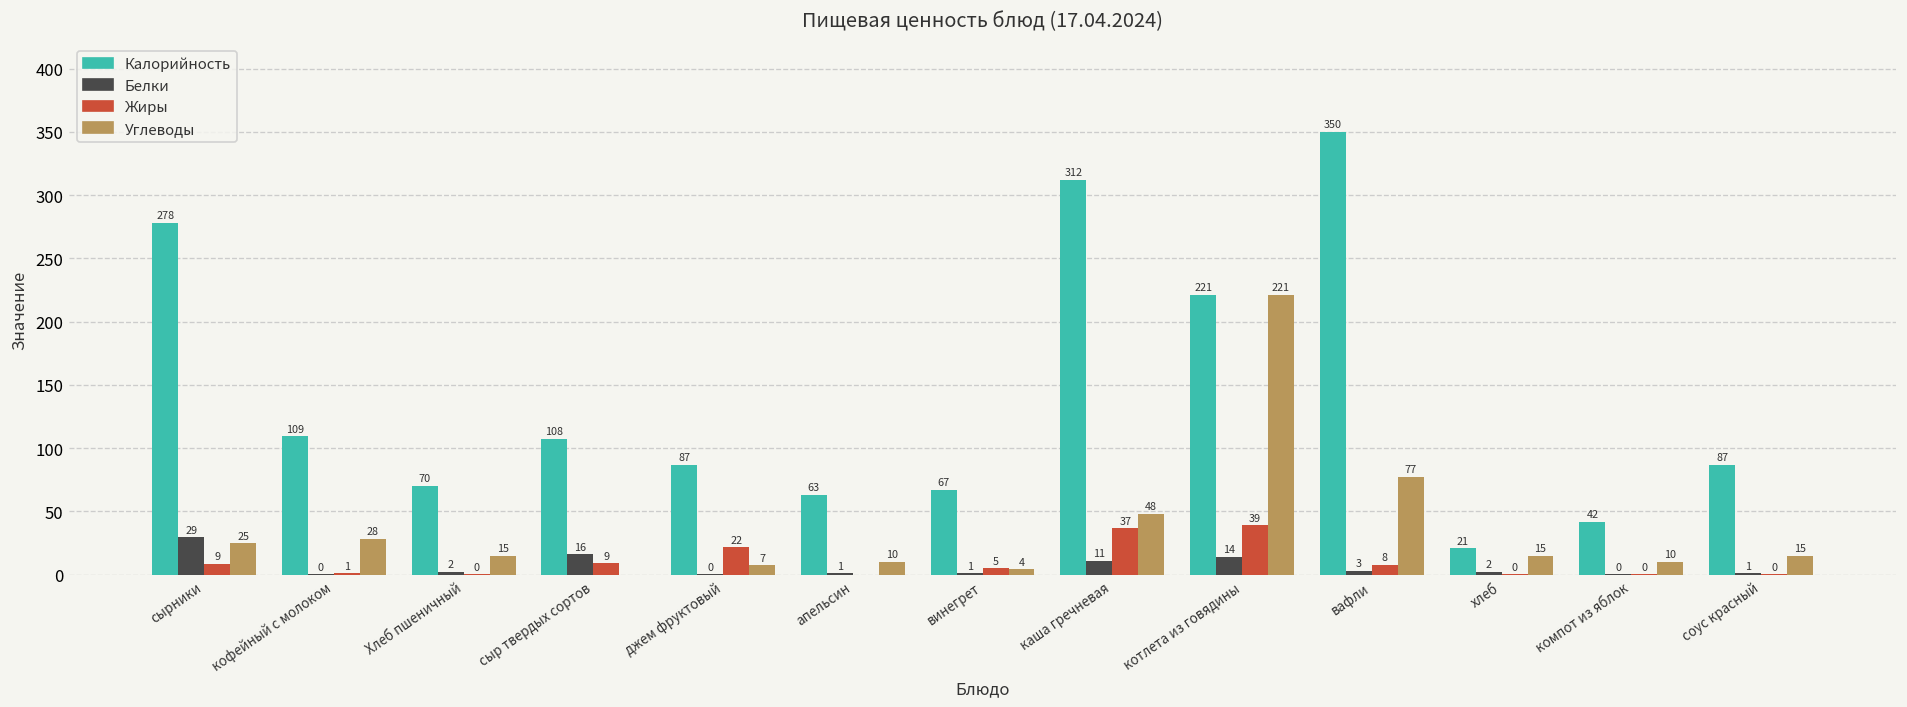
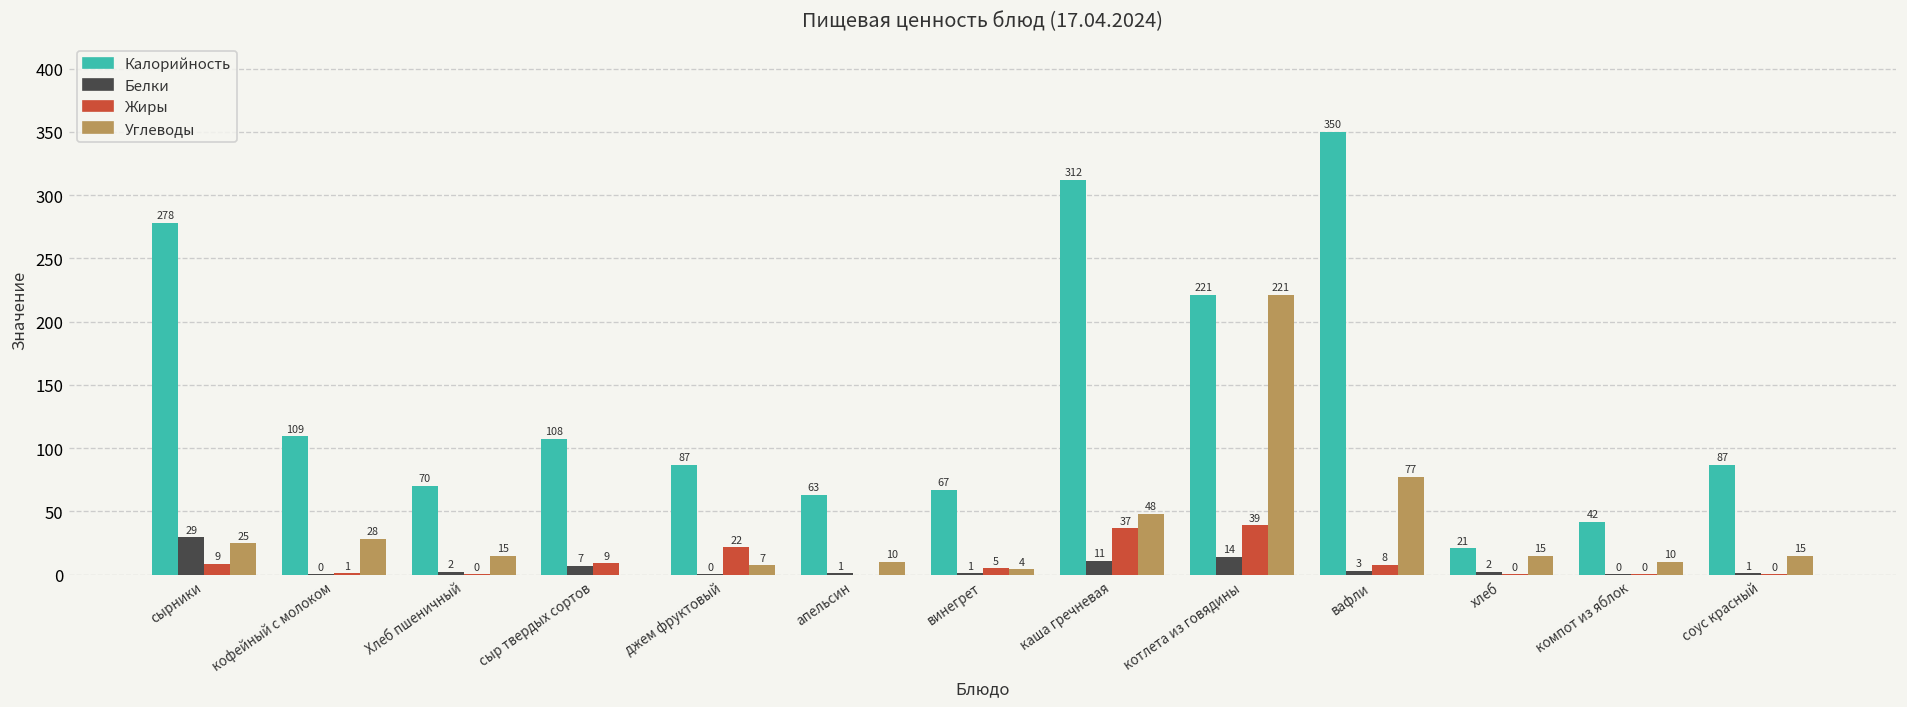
  {
    "Калорийность": {
      "сырники": 278,
      "кофейный с молоком": 109,
      "Хлеб пшеничный": 70,
      "сыр твердых сортов": 108,
      "джем фруктовый": 87,
      "апельсин": 63,
      "винегрет": 67,
      "каша гречневая": 312,
      "котлета из говядины": 221,
      "вафли": 350,
      "хлеб": 21,
      "компот из яблок": 42,
      "соус красный": 87
    },
    "Белки": {
      "сырники": 29,
      "кофейный с молоком": 0,
      "Хлеб пшеничный": 2,
-     "сыр твердых сортов": 16,
+     "сыр твердых сортов": 7,
      "джем фруктовый": 0,
      "апельсин": 1,
      "винегрет": 1,
      "каша гречневая": 11,
      "котлета из говядины": 14,
      "вафли": 3,
      "хлеб": 2,
      "компот из яблок": 0,
      "соус красный": 1
    },
    "Жиры": {
      "сырники": 9,
      "кофейный с молоком": 1,
      "Хлеб пшеничный": 0,
      "сыр твердых сортов": 9,
      "джем фруктовый": 22,
      "винегрет": 5,
      "каша гречневая": 37,
      "котлета из говядины": 39,
      "вафли": 8,
      "хлеб": 0,
      "компот из яблок": 0,
      "соус красный": 0
    },
    "Углеводы": {
      "сырники": 25,
      "кофейный с молоком": 28,
      "Хлеб пшеничный": 15,
      "джем фруктовый": 7,
      "апельсин": 10,
      "винегрет": 4,
      "каша гречневая": 48,
      "котлета из говядины": 221,
      "вафли": 77,
      "хлеб": 15,
      "компот из яблок": 10,
      "соус красный": 15
    }
  }
